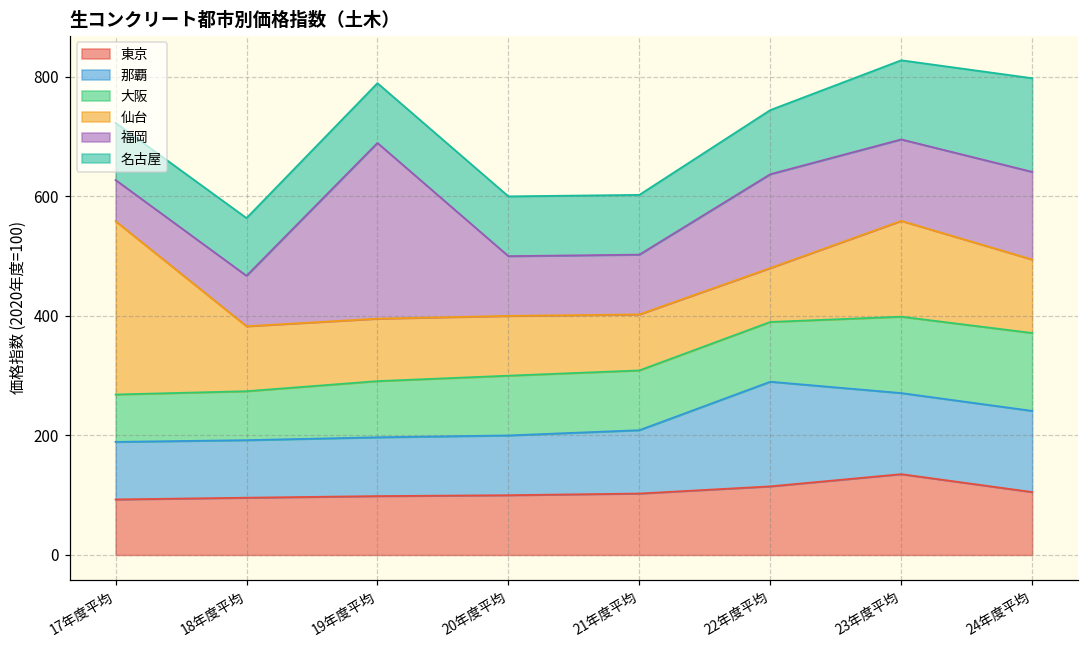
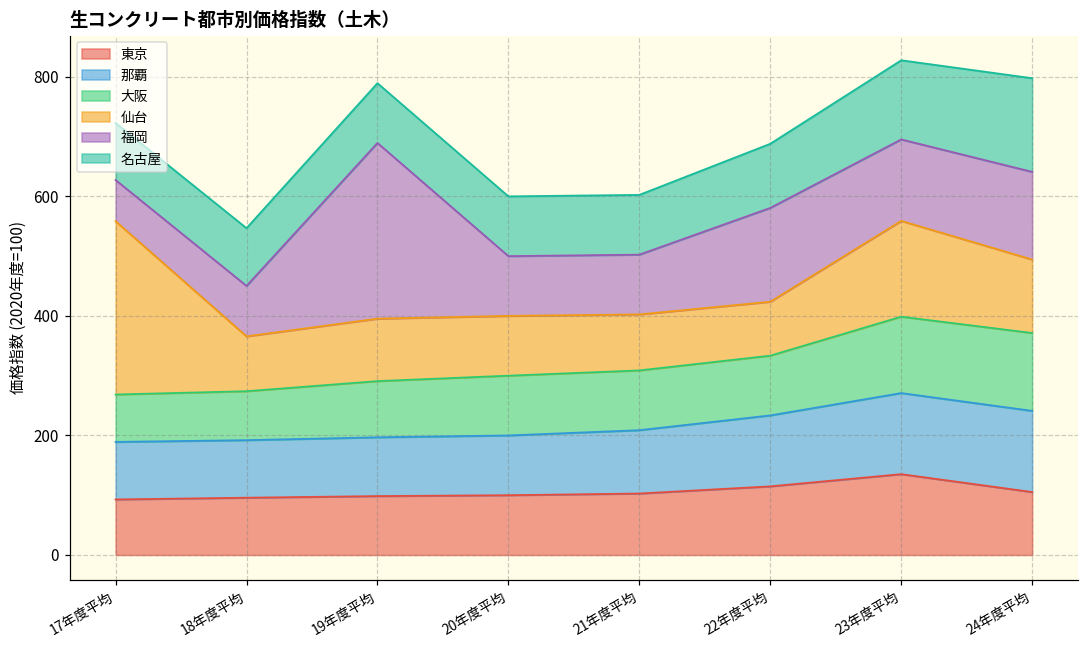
  {
    "東京": {
      "17年度平均": 90,
      "18年度平均": 100,
      "19年度平均": 100,
      "20年度平均": 100,
      "21年度平均": 100,
      "22年度平均": 110,
      "23年度平均": 140,
      "24年度平均": 110
    },
    "那覇": {
      "17年度平均": 100,
      "18年度平均": 100,
      "19年度平均": 100,
      "20年度平均": 100,
      "21年度平均": 110,
-     "22年度平均": 180,
+     "22年度平均": 120,
      "23年度平均": 140,
      "24年度平均": 140
    },
    "仙台": {
      "17年度平均": 290,
-     "18年度平均": 110,
+     "18年度平均": 90,
      "19年度平均": 100,
      "20年度平均": 100,
      "21年度平均": 90,
      "22年度平均": 90,
      "23年度平均": 160,
      "24年度平均": 120
    },
    "福岡": {
      "17年度平均": 70,
      "18年度平均": 80,
      "19年度平均": 290,
      "20年度平均": 100,
      "21年度平均": 100,
      "22年度平均": 160,
      "23年度平均": 140,
      "24年度平均": 150
    }
  }
